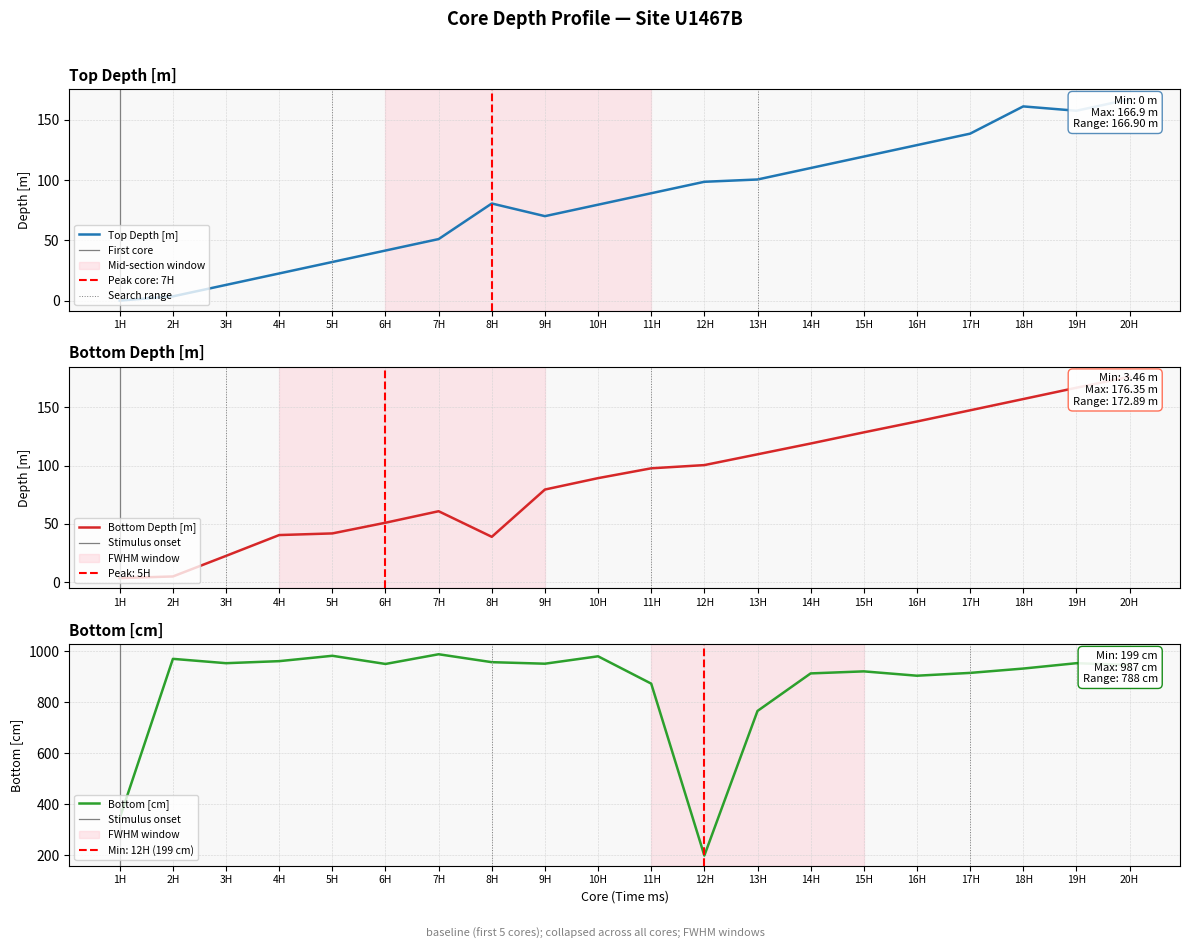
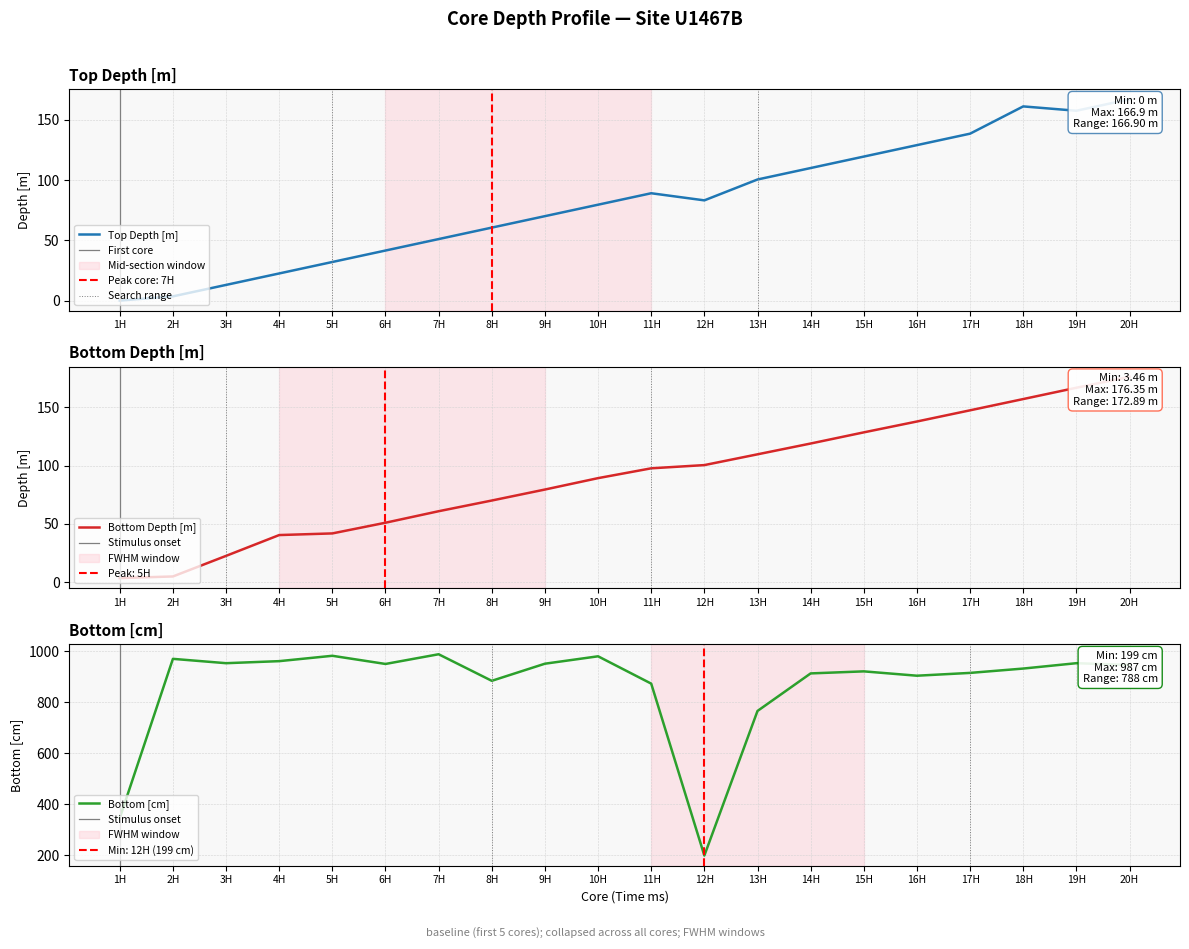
  {
    "Top Depth [m]": {
      "3H": 13,
      "4H": 23,
      "5H": 32,
      "6H": 42,
      "7H": 51,
-     "8H": 81,
+     "8H": 61,
      "9H": 70,
      "10H": 80,
      "11H": 89,
-     "12H": 99,
+     "12H": 83,
      "13H": 100,
      "14H": 110,
      "15H": 119,
      "16H": 129,
      "17H": 138,
      "18H": 161
    },
    "Bottom Depth [m]": {
      "3H": 23,
      "4H": 40,
      "5H": 42,
      "6H": 51,
      "7H": 61,
-     "8H": 39,
+     "8H": 70,
      "9H": 80,
      "10H": 89,
      "11H": 98,
      "12H": 100,
      "13H": 110,
      "14H": 119,
      "15H": 129,
      "16H": 138,
      "17H": 148,
      "18H": 157
    },
    "Bottom [cm]": {
      "2H": 970,
      "3H": 950,
      "4H": 960,
      "5H": 980,
      "6H": 950,
      "7H": 990,
-     "8H": 960,
+     "8H": 880,
      "9H": 950,
      "10H": 980,
      "11H": 870,
      "12H": 200,
      "13H": 770,
      "14H": 910,
      "15H": 920,
      "16H": 900,
      "17H": 910,
      "18H": 930,
      "19H": 950
    }
  }
